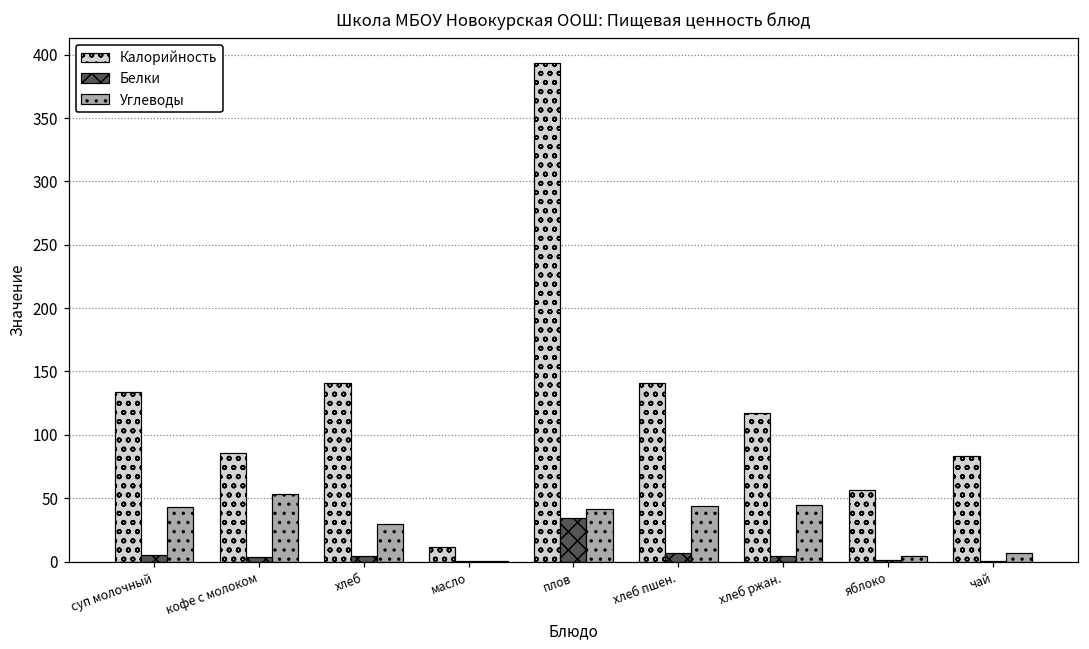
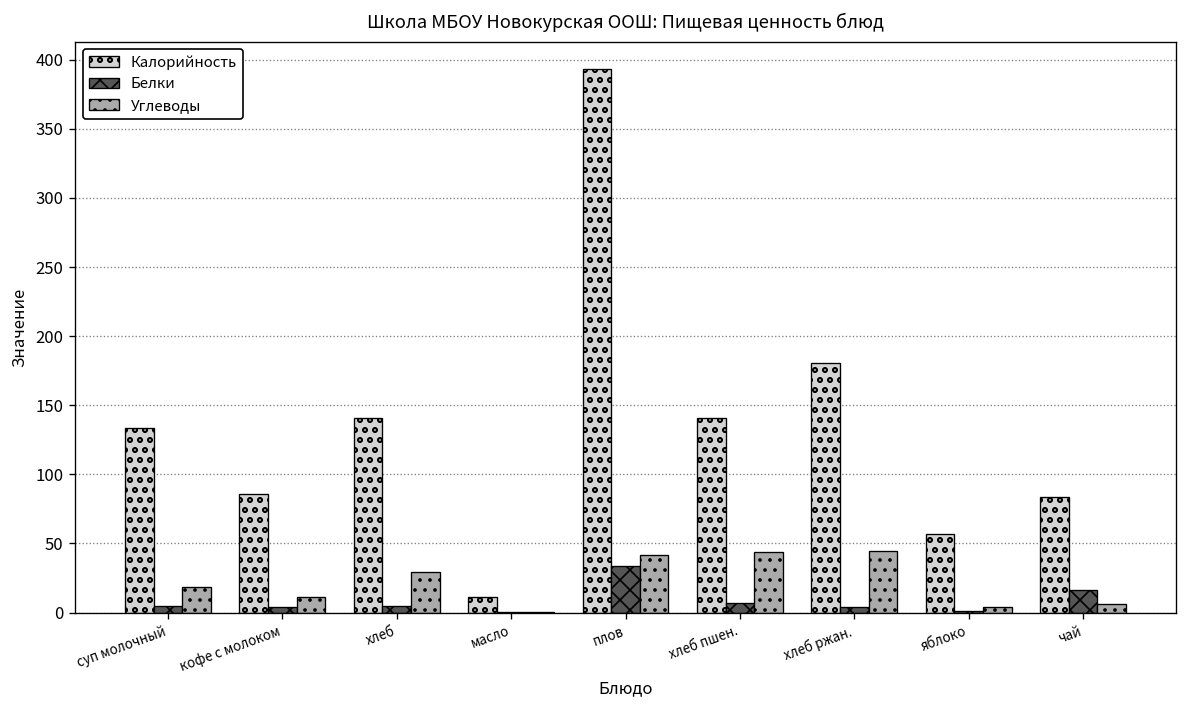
  {
    "Калорийность": {
      "суп молочный": 134,
      "кофе с молоком": 86,
      "хлеб": 141,
      "масло": 11,
      "плов": 393,
      "хлеб пшен.": 141,
-     "хлеб ржан.": 117,
+     "хлеб ржан.": 181,
      "яблоко": 57,
      "чай": 83
    },
    "Белки": {
      "суп молочный": 5,
      "кофе с молоком": 4,
      "хлеб": 5,
      "плов": 34,
      "хлеб пшен.": 7,
      "хлеб ржан.": 4,
-     "чай": 0
+     "чай": 16
    },
    "Углеводы": {
-     "суп молочный": 43,
-     "кофе с молоком": 53,
+     "суп молочный": 18,
+     "кофе с молоком": 11,
      "хлеб": 30,
      "плов": 42,
      "хлеб пшен.": 44,
      "хлеб ржан.": 45,
      "яблоко": 4,
      "чай": 6
    }
  }
